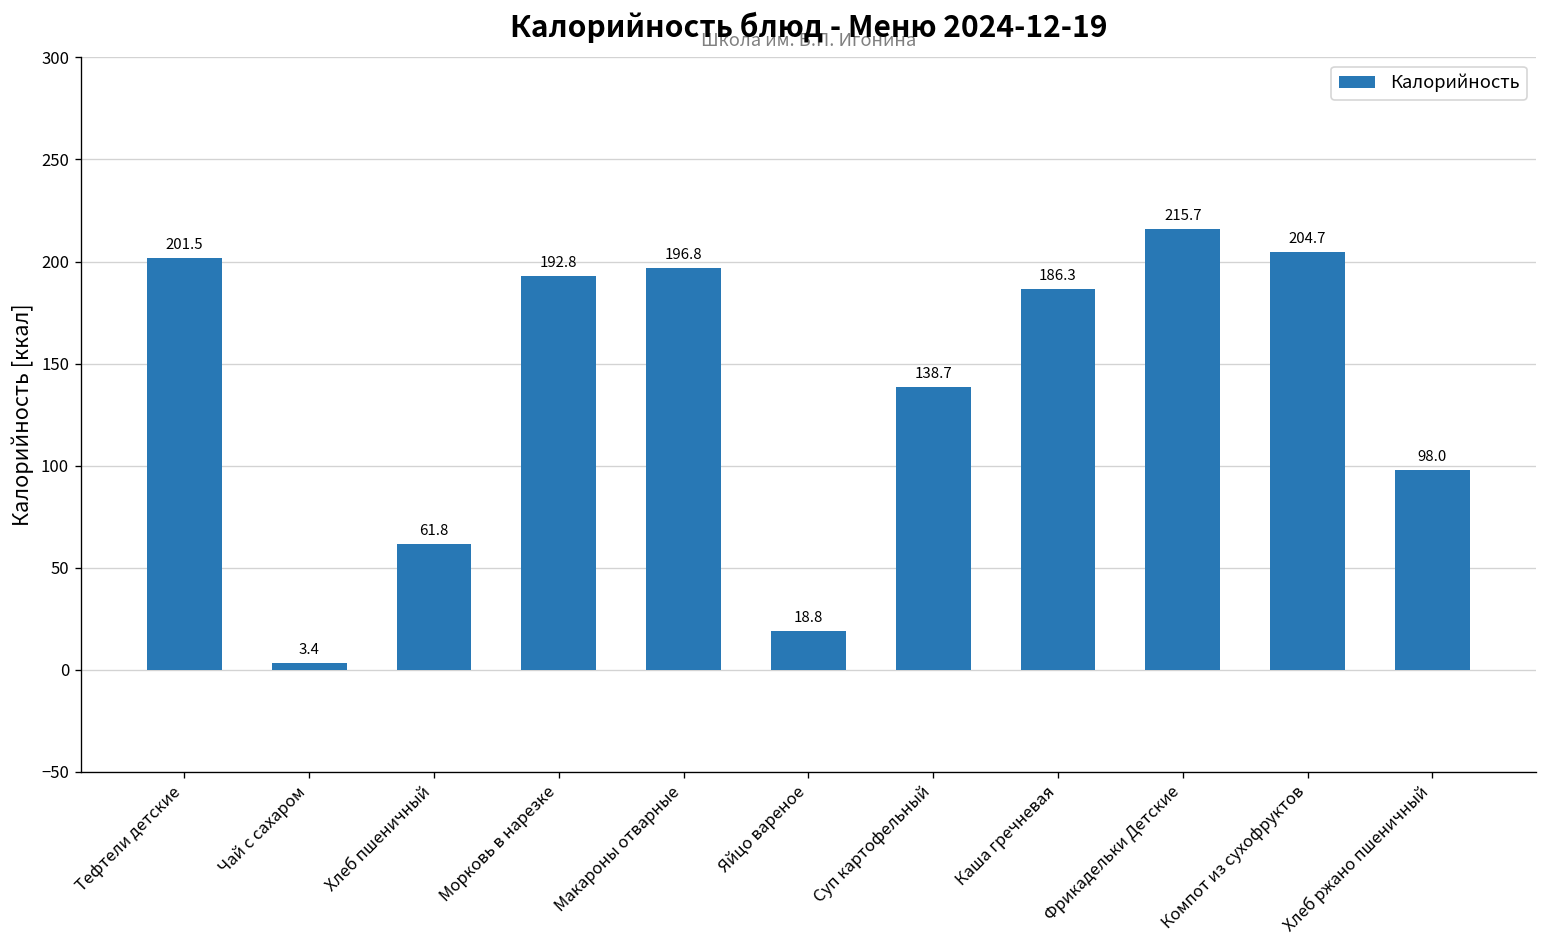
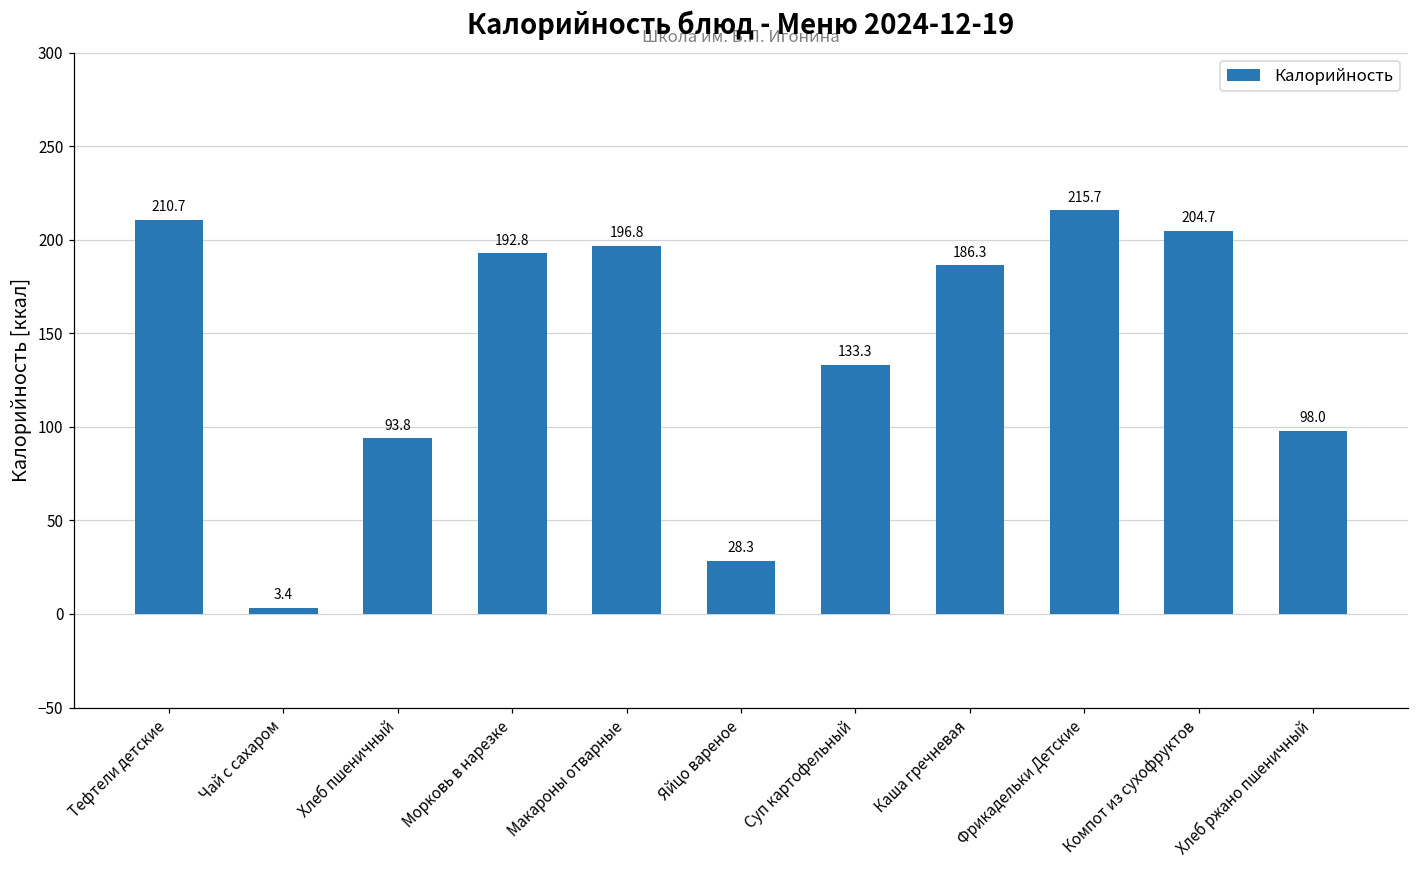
  {
-   "Тефтели детские": 201.5,
+   "Тефтели детские": 210.7,
    "Чай с сахаром": 3.4,
-   "Хлеб пшеничный": 61.8,
+   "Хлеб пшеничный": 93.8,
    "Морковь в нарезке": 192.8,
    "Макароны отварные": 196.8,
-   "Яйцо вареное": 18.8,
-   "Суп картофельный": 138.7,
+   "Яйцо вареное": 28.3,
+   "Суп картофельный": 133.3,
    "Каша гречневая": 186.3,
    "Фрикадельки Детские": 215.7,
    "Компот из сухофруктов": 204.7,
    "Хлеб ржано пшеничный": 98.0
  }
